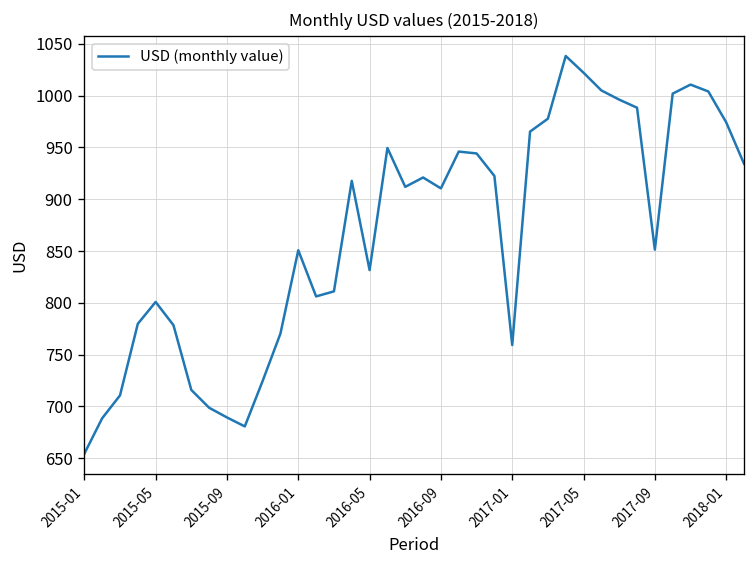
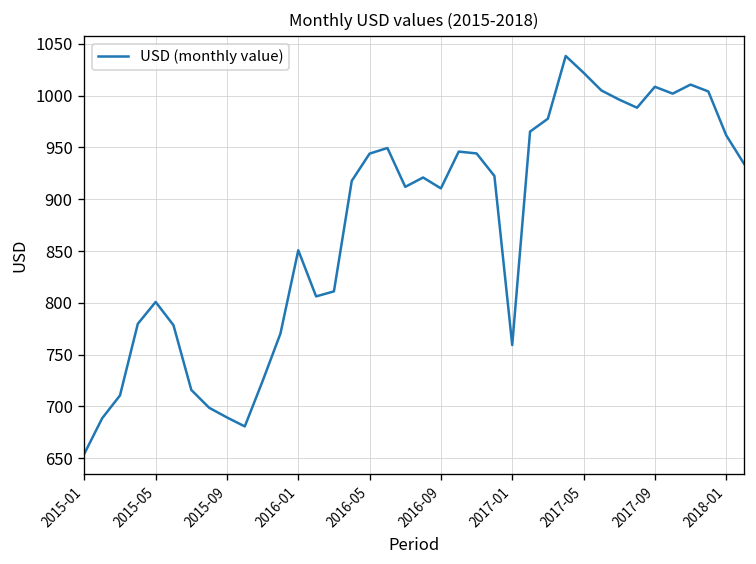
  {
    "2015-01": 650,
    "2015-05": 800,
    "2015-09": 690,
    "2016-01": 850,
-   "2016-05": 830,
+   "2016-05": 940,
    "2016-09": 910,
    "2017-01": 760,
    "2017-05": 1020,
-   "2017-09": 850,
-   "2018-01": 970
+   "2017-09": 1010,
+   "2018-01": 960
  }
